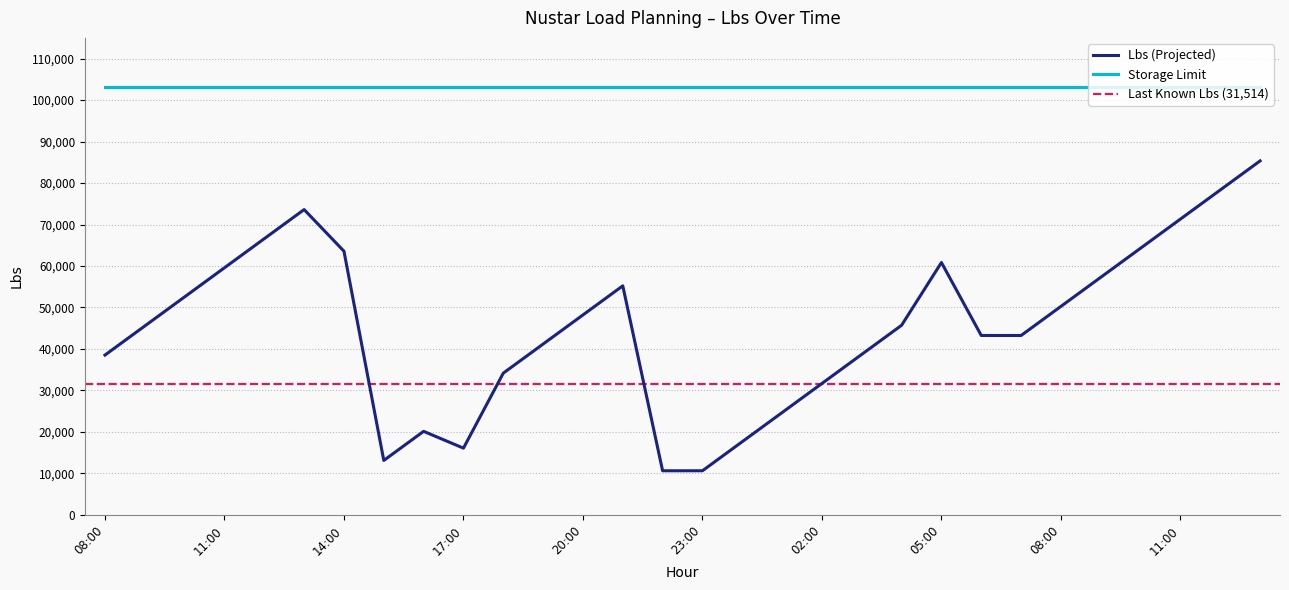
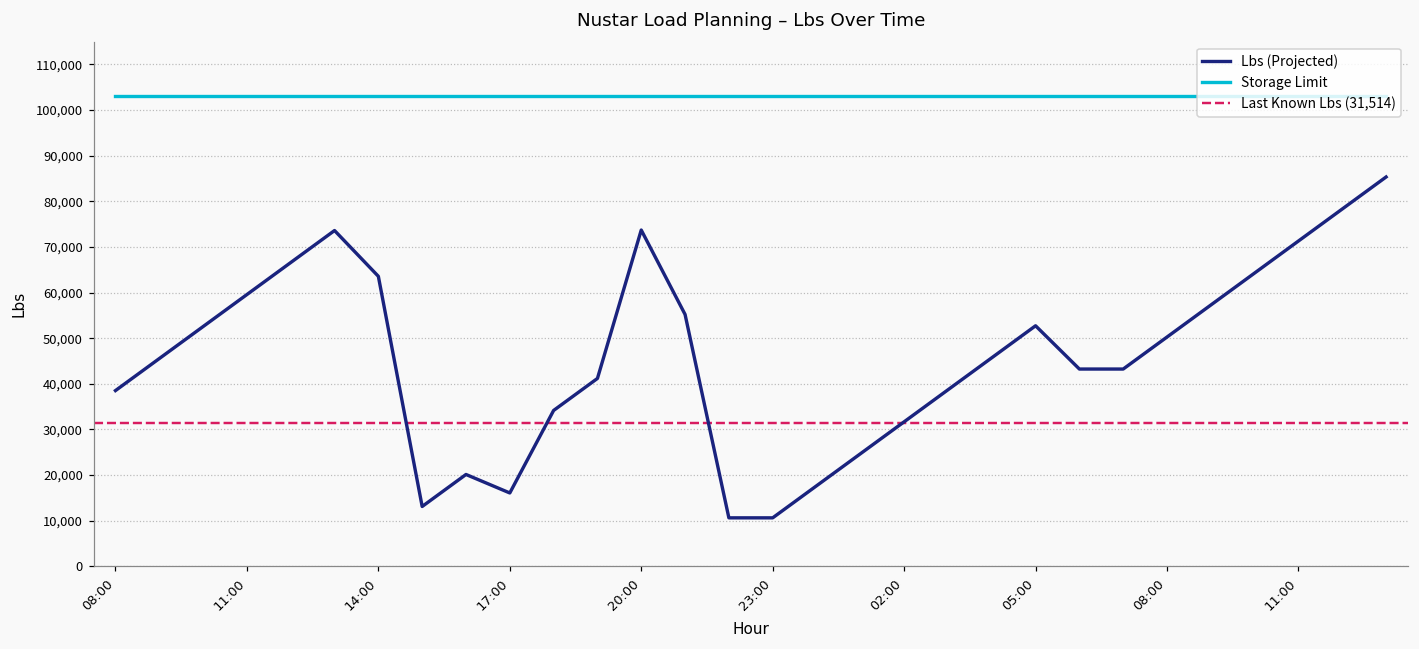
  {
    "Lbs (Projected)": {
      "14:00": "64,000",
      "17:00": "16,000",
-     "20:00": "48,000",
+     "20:00": "74,000",
      "23:00": "11,000",
      "02:00": "32,000",
-     "05:00": "61,000"
+     "05:00": "53,000"
    },
    "Storage Limit": {
      "14:00": "103,000",
      "17:00": "103,000",
      "20:00": "103,000",
      "23:00": "103,000",
      "02:00": "103,000",
      "05:00": "103,000"
    }
  }
